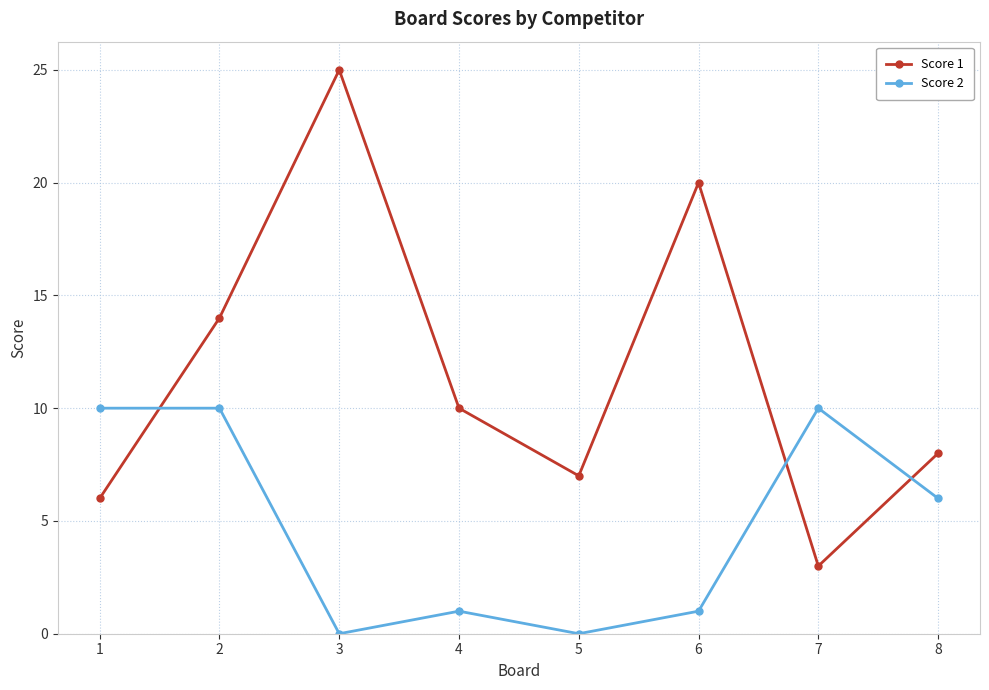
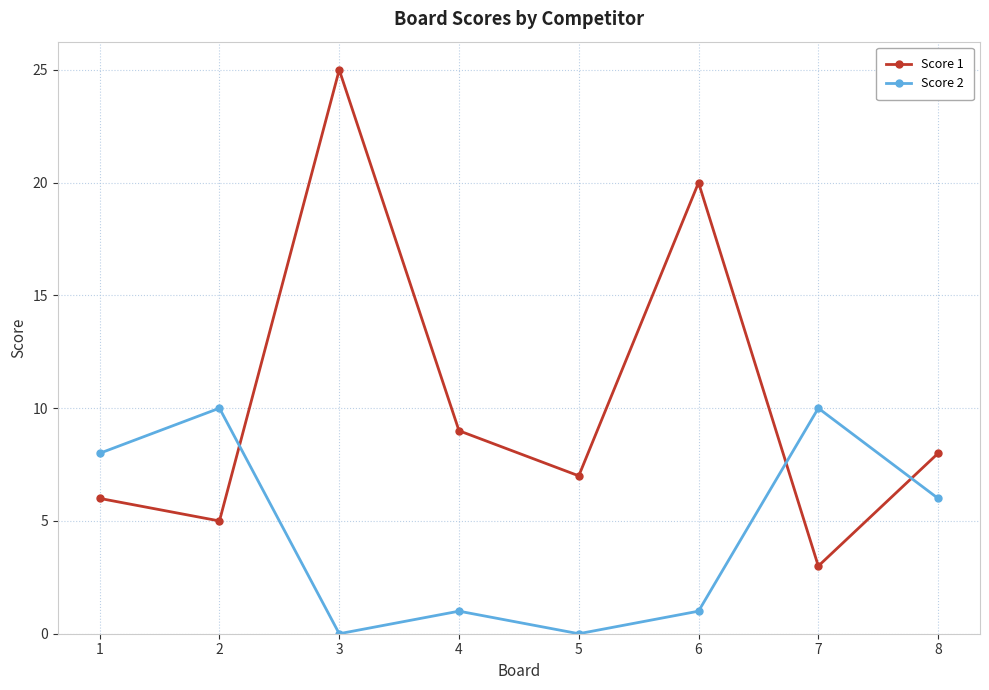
  {
    "Score 1": {
      "1": 6,
-     "2": 14,
+     "2": 5,
      "3": 25,
-     "4": 10,
+     "4": 9,
      "5": 7,
      "6": 20,
      "7": 3,
      "8": 8
    },
    "Score 2": {
-     "1": 10,
+     "1": 8,
      "2": 10,
      "3": 0,
      "4": 1,
      "5": 0,
      "6": 1,
      "7": 10,
      "8": 6
    }
  }
